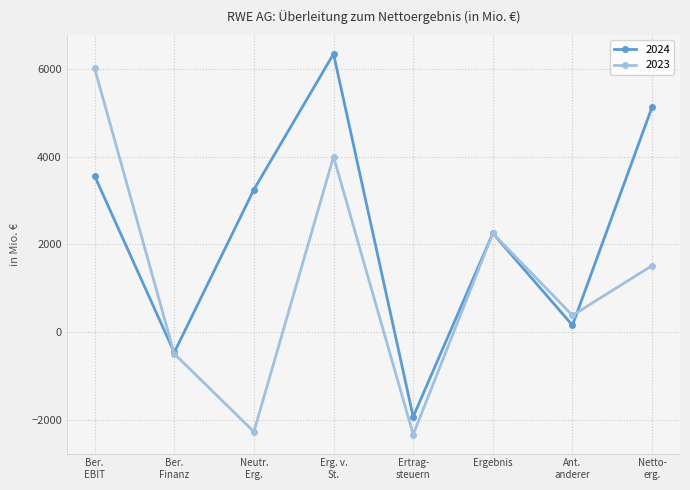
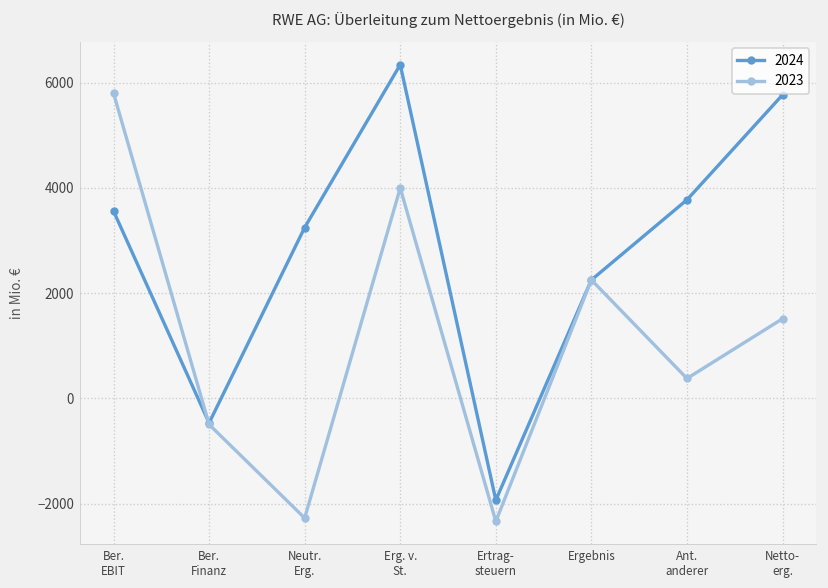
  {
    "2024": {
      "Ber. EBIT": 3600,
      "Neutr. Erg.": 3200,
      "Erg. v. St.": 6300,
      "Ertrag- steuern": -1900,
-     "Ant. anderer": 200,
-     "Netto- erg.": 5100
+     "Ant. anderer": 3800,
+     "Netto- erg.": 5800
    },
    "2023": {
-     "Ber. EBIT": 6000,
+     "Ber. EBIT": 5800,
      "Neutr. Erg.": -2300,
      "Erg. v. St.": 4000,
      "Ertrag- steuern": -2300,
      "Ant. anderer": 400,
      "Netto- erg.": 1500
    }
  }
